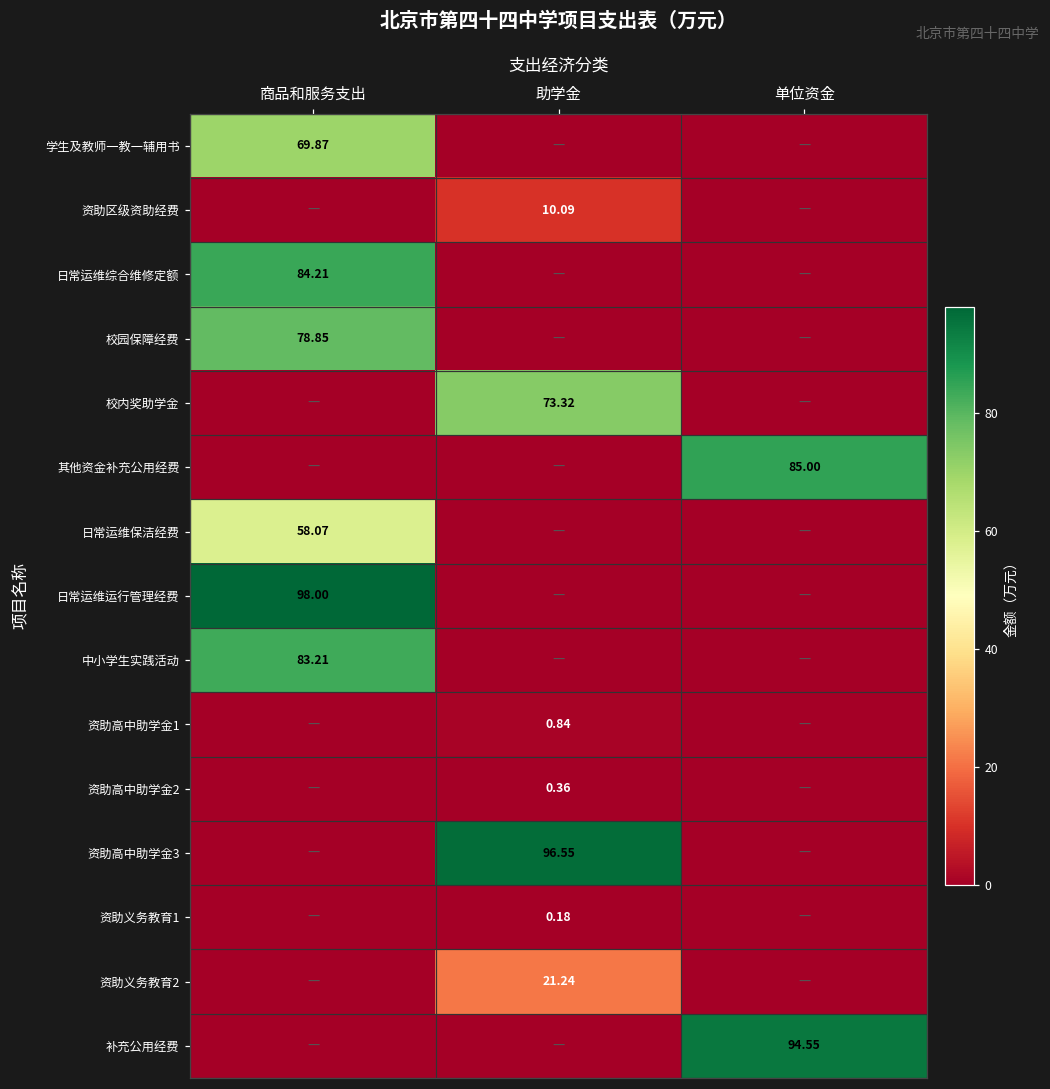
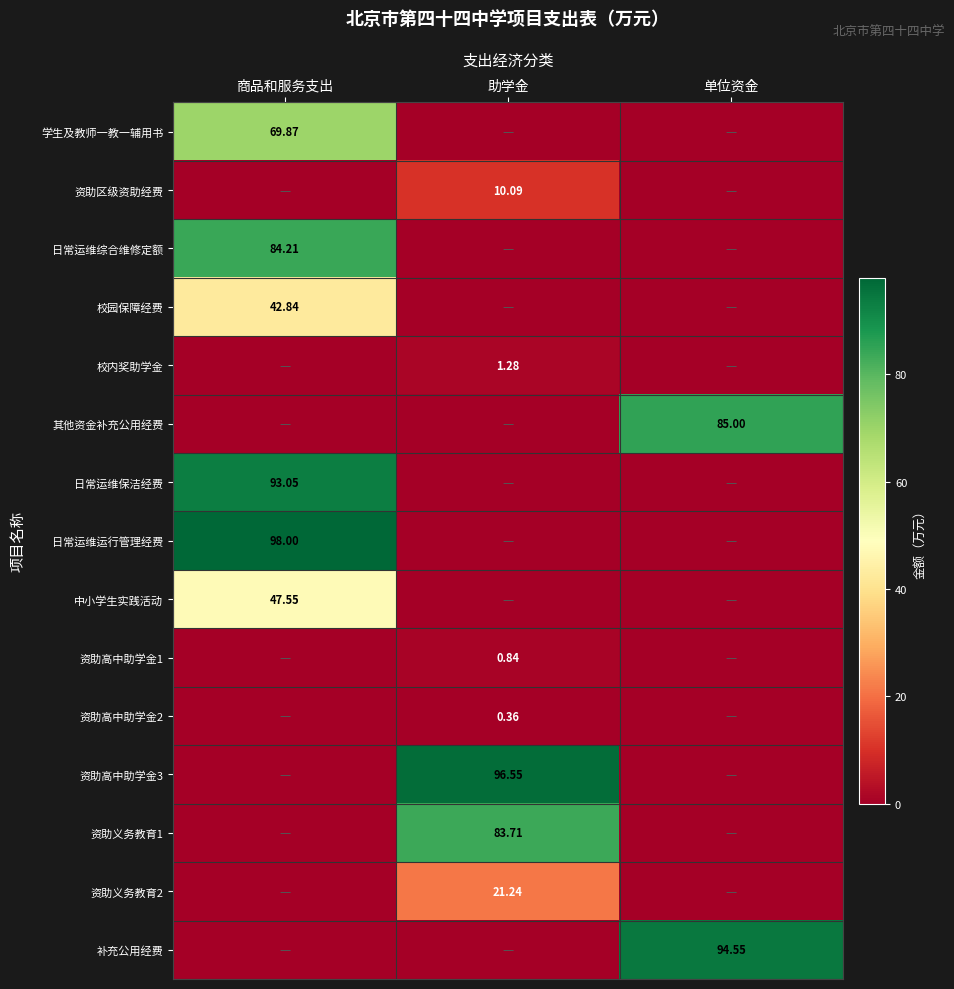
  {
    "学生及教师一教一辅用书": {
      "商品和服务支出": 69.87
    },
    "资助区级资助经费": {
      "助学金": 10.09
    },
    "日常运维综合维修定额": {
      "商品和服务支出": 84.21
    },
    "校园保障经费": {
-     "商品和服务支出": 78.85
+     "商品和服务支出": 42.84
    },
    "校内奖助学金": {
-     "助学金": 73.32
+     "助学金": 1.28
    },
    "其他资金补充公用经费": {
      "单位资金": 85.00
    },
    "日常运维保洁经费": {
-     "商品和服务支出": 58.07
+     "商品和服务支出": 93.05
    },
    "日常运维运行管理经费": {
      "商品和服务支出": 98.00
    },
    "中小学生实践活动": {
-     "商品和服务支出": 83.21
+     "商品和服务支出": 47.55
    },
    "资助高中助学金1": {
      "助学金": 0.84
    },
    "资助高中助学金2": {
      "助学金": 0.36
    },
    "资助高中助学金3": {
      "助学金": 96.55
    },
    "资助义务教育1": {
-     "助学金": 0.18
+     "助学金": 83.71
    },
    "资助义务教育2": {
      "助学金": 21.24
    },
    "补充公用经费": {
      "单位资金": 94.55
    }
  }
